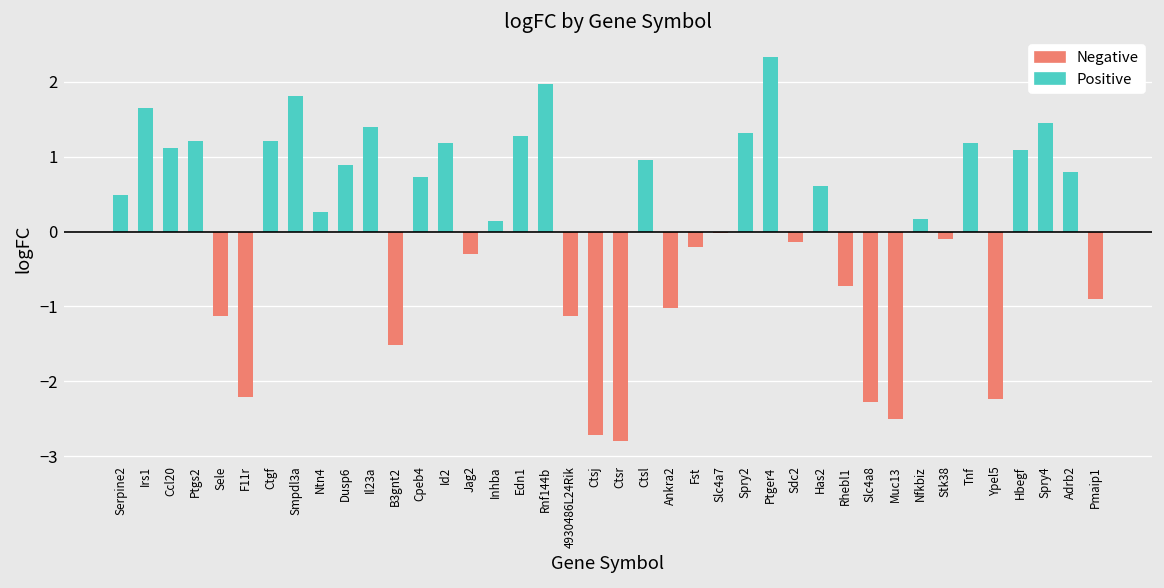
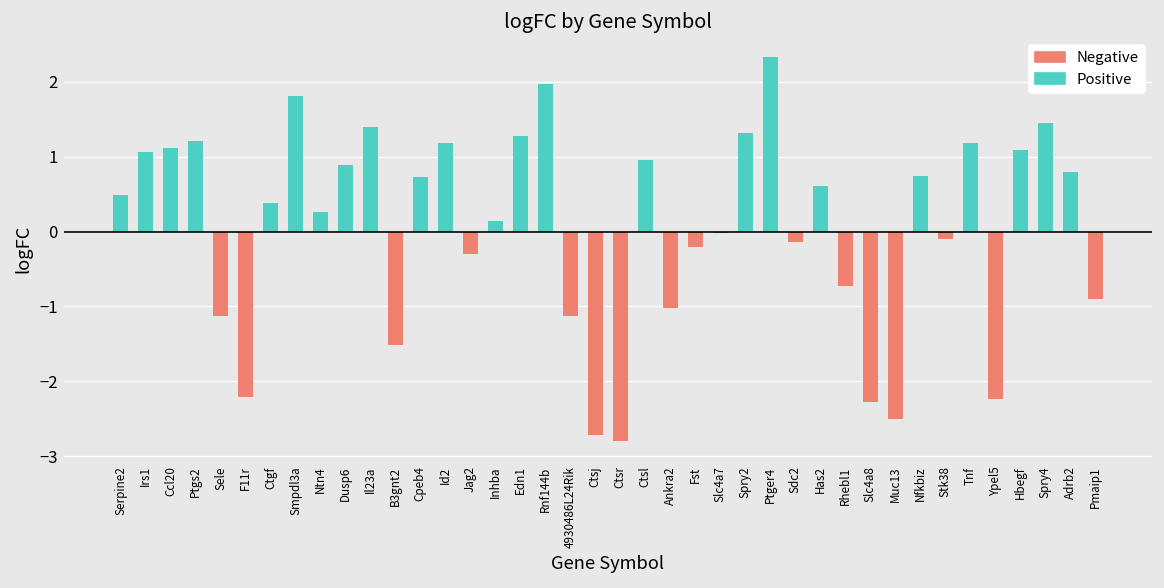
  {
    "Positive": {
      "Serpine2": 0.5,
-     "Irs1": 1.6,
+     "Irs1": 1.1,
      "Ccl20": 1.1,
      "Ptgs2": 1.2,
-     "Ctgf": 1.2,
+     "Ctgf": 0.4,
      "Smpdl3a": 1.8,
      "Ntn4": 0.3,
      "Dusp6": 0.9,
      "Il23a": 1.4,
      "Cpeb4": 0.7,
      "Id2": 1.2,
      "Inhba": 0.1,
      "Edn1": 1.3,
      "Rnf144b": 2.0,
      "Ctsl": 1.0,
      "Spry2": 1.3,
      "Ptger4": 2.3,
      "Has2": 0.6,
-     "Nfkbiz": 0.2,
+     "Nfkbiz": 0.7,
      "Tnf": 1.2,
      "Hbegf": 1.1,
      "Spry4": 1.5,
      "Adrb2": 0.8
    },
    "Negative": {
      "Sele": -1.1,
      "F11r": -2.2,
      "B3gnt2": -1.5,
      "Jag2": -0.3,
      "4930486L24Rik": -1.1,
      "Ctsj": -2.7,
      "Ctsr": -2.8,
      "Ankra2": -1.0,
      "Fst": -0.2,
      "Sdc2": -0.1,
      "Rhebl1": -0.7,
      "Slc4a8": -2.3,
      "Muc13": -2.5,
      "Stk38": -0.1,
      "Ypel5": -2.2,
      "Pmaip1": -0.9
    }
  }
